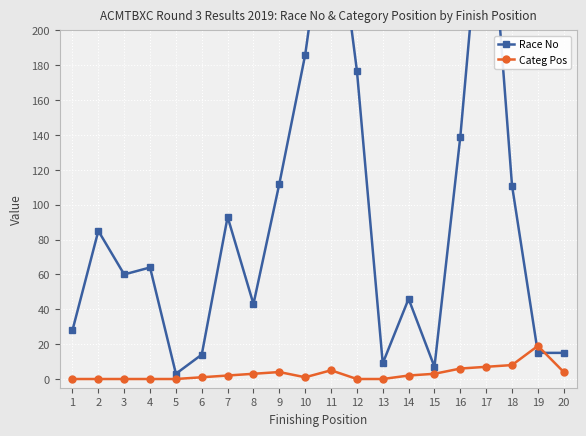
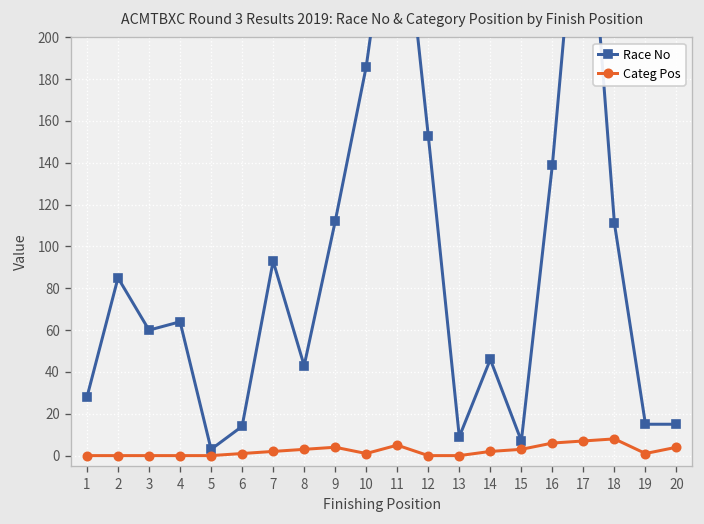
  {
    "Race No": {
      "1": 28,
      "2": 85,
      "3": 60,
      "4": 64,
      "5": 3,
      "6": 14,
      "7": 93,
      "8": 43,
      "9": 112,
      "10": 186,
-     "12": 177,
+     "12": 153,
      "13": 9,
      "14": 46,
      "15": 7,
      "16": 139,
      "18": 111,
      "19": 15,
      "20": 15
    },
    "Categ Pos": {
      "1": 0,
      "2": 0,
      "3": 0,
      "4": 0,
      "5": 0,
      "6": 1,
      "7": 2,
      "8": 3,
      "9": 4,
      "10": 1,
      "11": 5,
      "12": 0,
      "13": 0,
      "14": 2,
      "15": 3,
      "16": 6,
      "17": 7,
      "18": 8,
-     "19": 19,
+     "19": 1,
      "20": 4
    }
  }
